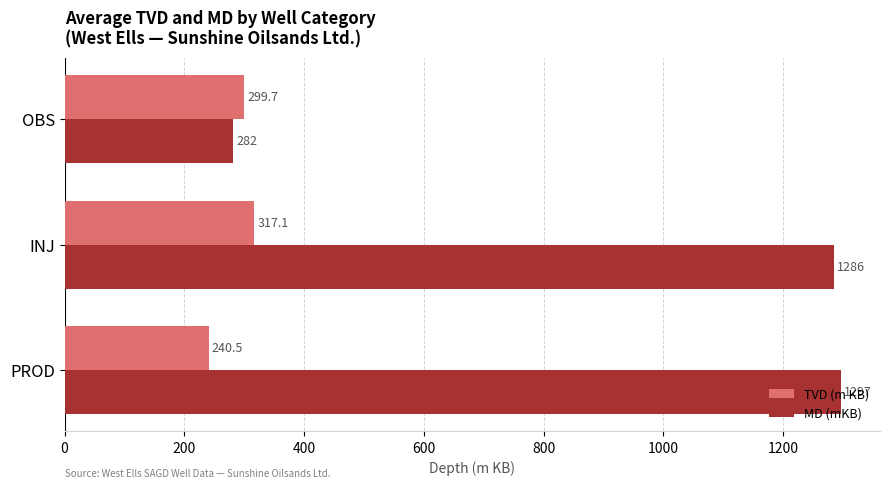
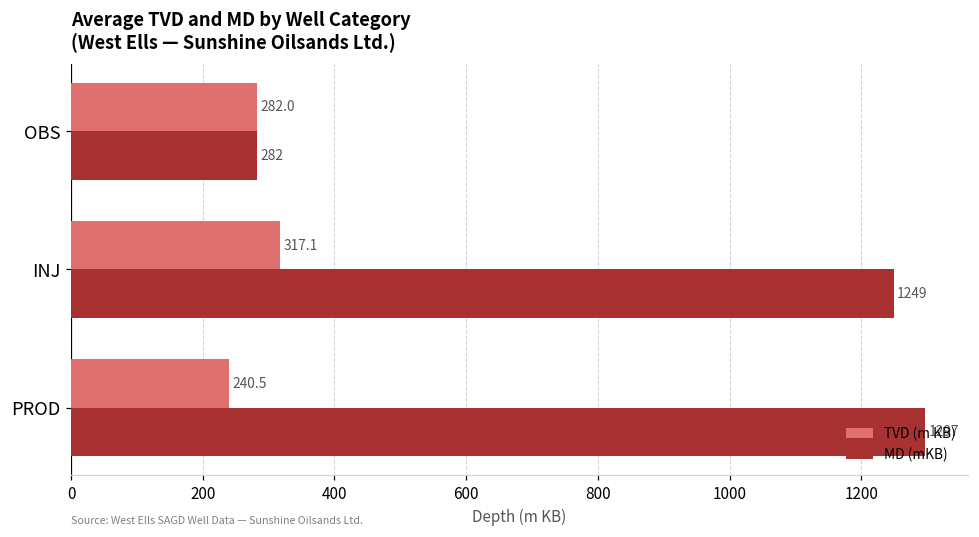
  {
    "TVD (m KB)": {
-     "OBS": 299.7,
+     "OBS": 282.0,
      "INJ": 317.1,
      "PROD": 240.5
    },
    "MD (mKB)": {
      "OBS": 282,
-     "INJ": 1286,
+     "INJ": 1249,
      "PROD": 1297
    }
  }
